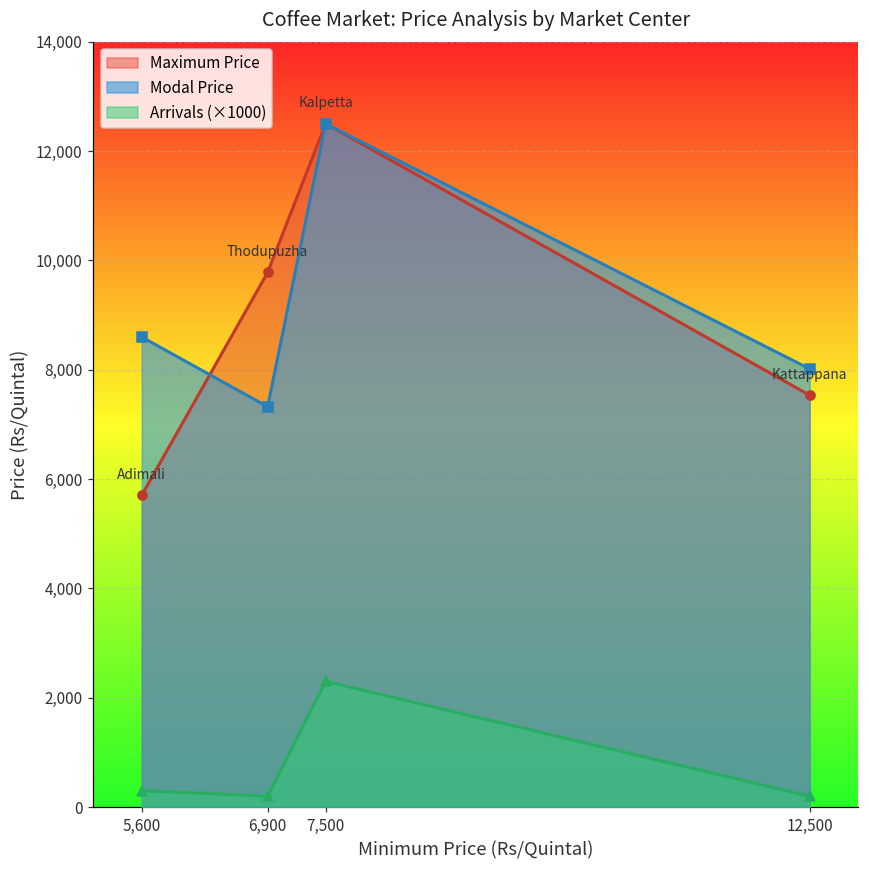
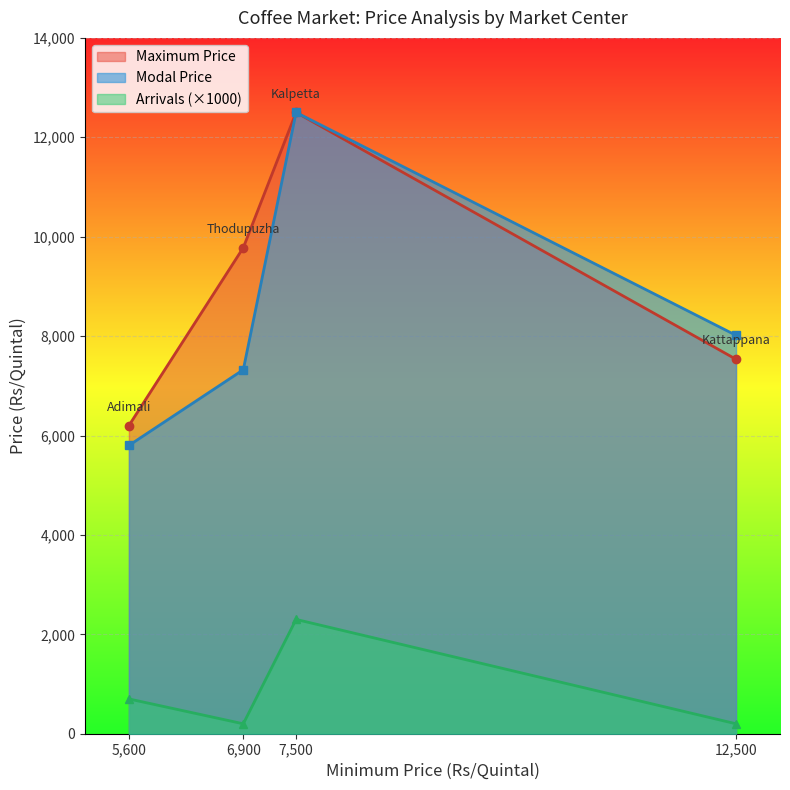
  {
    "Maximum Price": {
-     "5,600": "5,700",
+     "5,600": "6,200",
      "6,900": "9,800",
      "12,500": "7,500"
    },
    "Modal Price": {
-     "5,600": "8,600",
+     "5,600": "5,800",
      "6,900": "7,300",
      "12,500": "8,000"
    },
    "Arrivals (×1000)": {
-     "5,600": "300",
+     "5,600": "700",
      "6,900": "200",
      "7,500": "2,300",
      "12,500": "200"
    }
  }
